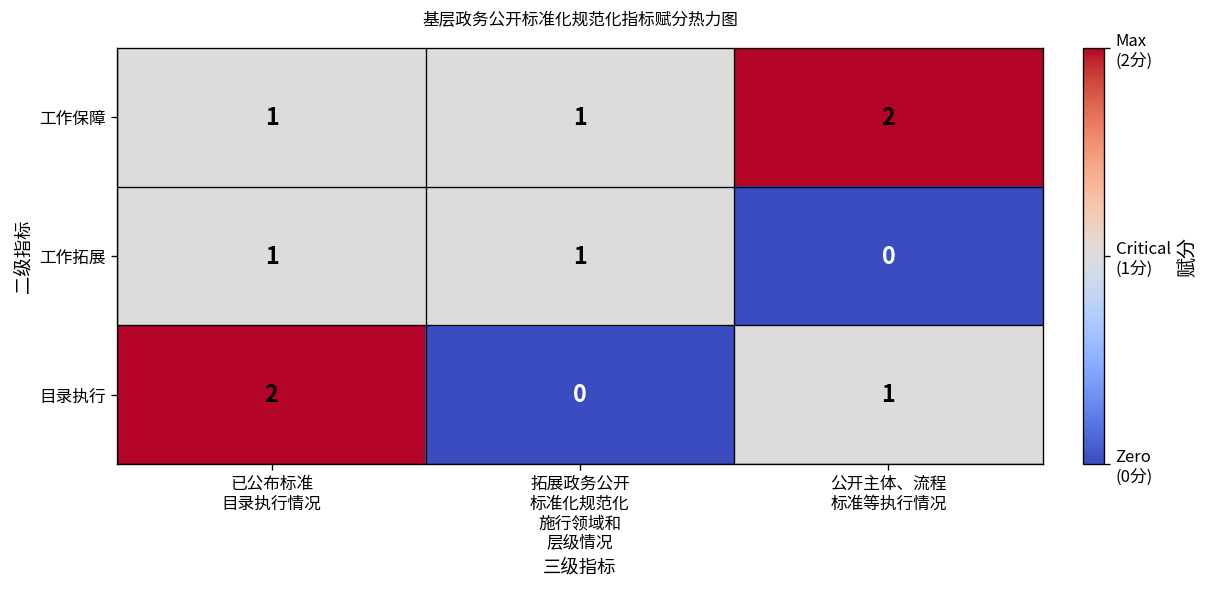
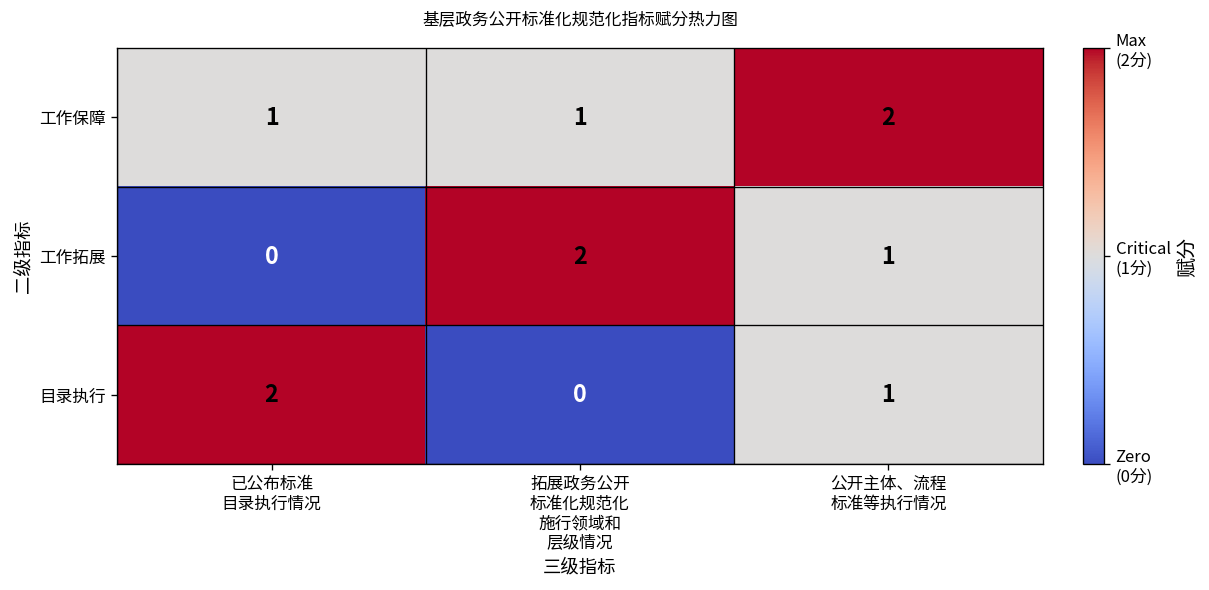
  {
    "工作保障": {
      "已公布标准 目录执行情况": 1,
      "拓展政务公开 标准化规范化 施行领域和 层级情况": 1,
      "公开主体、流程 标准等执行情况": 2
    },
    "工作拓展": {
-     "已公布标准 目录执行情况": 1,
-     "拓展政务公开 标准化规范化 施行领域和 层级情况": 1,
-     "公开主体、流程 标准等执行情况": 0
+     "已公布标准 目录执行情况": 0,
+     "拓展政务公开 标准化规范化 施行领域和 层级情况": 2,
+     "公开主体、流程 标准等执行情况": 1
    },
    "目录执行": {
      "已公布标准 目录执行情况": 2,
      "拓展政务公开 标准化规范化 施行领域和 层级情况": 0,
      "公开主体、流程 标准等执行情况": 1
    }
  }
